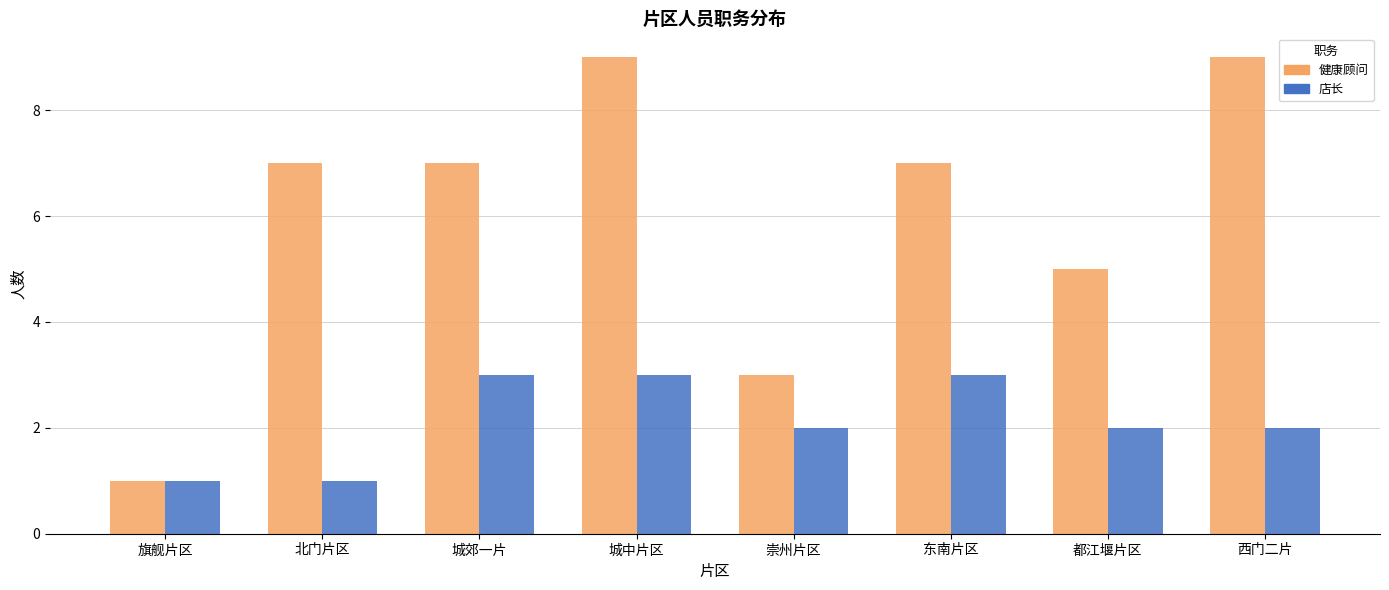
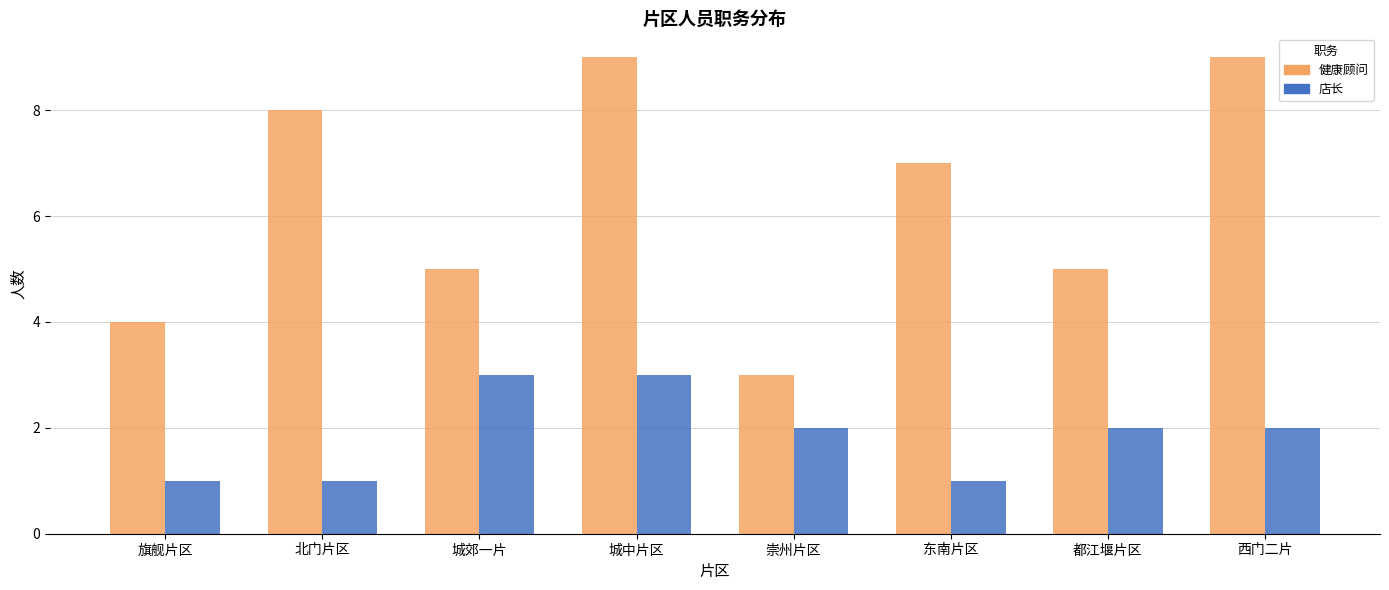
  {
    "健康顾问": {
-     "旗舰片区": 1,
-     "北门片区": 7,
-     "城郊一片": 7,
+     "旗舰片区": 4,
+     "北门片区": 8,
+     "城郊一片": 5,
      "城中片区": 9,
      "崇州片区": 3,
      "东南片区": 7,
      "都江堰片区": 5,
      "西门二片": 9
    },
    "店长": {
      "旗舰片区": 1,
      "北门片区": 1,
      "城郊一片": 3,
      "城中片区": 3,
      "崇州片区": 2,
-     "东南片区": 3,
+     "东南片区": 1,
      "都江堰片区": 2,
      "西门二片": 2
    }
  }
